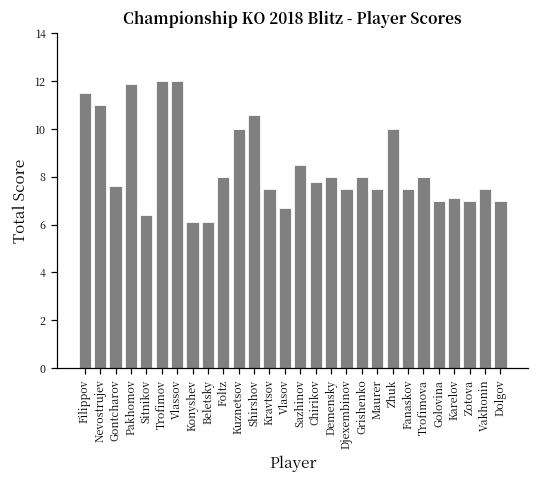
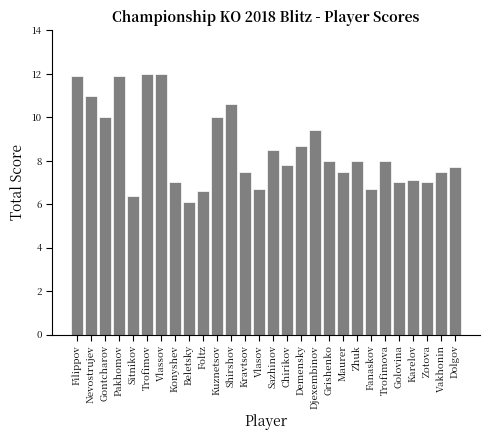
  {
-   "Filippov": 11.5,
+   "Filippov": 11.9,
    "Nevostrujev": 11.0,
-   "Gontcharov": 7.6,
+   "Gontcharov": 10.0,
    "Pakhomov": 11.9,
    "Sitnikov": 6.4,
    "Trofimov": 12.0,
    "Vlassov": 12.0,
-   "Konyshev": 6.1,
+   "Konyshev": 7.0,
    "Beletsky": 6.1,
-   "Foltz": 8.0,
+   "Foltz": 6.6,
    "Kuznetsov": 10.0,
    "Shirshov": 10.6,
    "Kravtsov": 7.5,
    "Vlasov": 6.7,
    "Sazhinov": 8.5,
    "Chirikov": 7.8,
-   "Demensky": 8.0,
-   "Djexembinov": 7.5,
+   "Demensky": 8.7,
+   "Djexembinov": 9.4,
    "Grishenko": 8.0,
    "Maurer": 7.5,
-   "Zhuk": 10,
-   "Fanaskov": 7.5,
+   "Zhuk": 8,
+   "Fanaskov": 6.7,
    "Trofimova": 8.0,
    "Golovina": 7.0,
    "Karelov": 7.1,
    "Zotova": 7.0,
    "Vakhonin": 7.5,
-   "Dolgov": 7.0
+   "Dolgov": 7.7
  }
